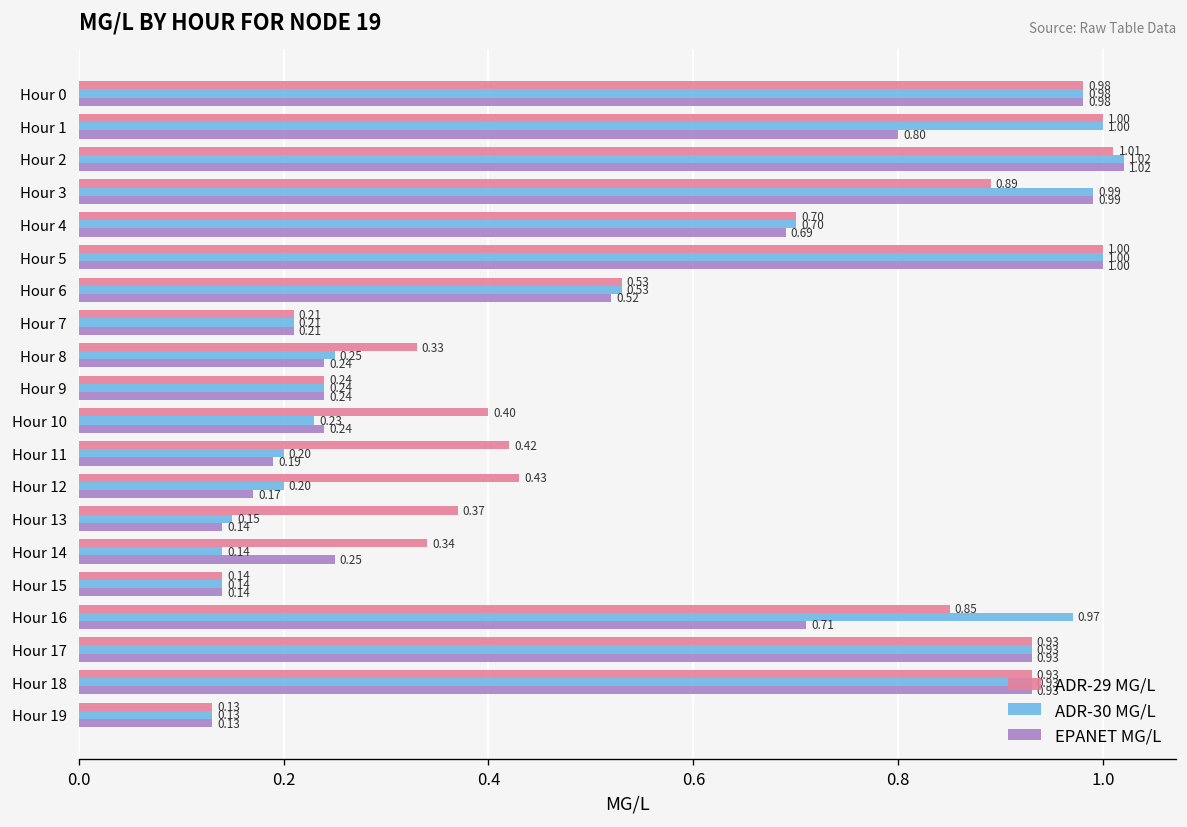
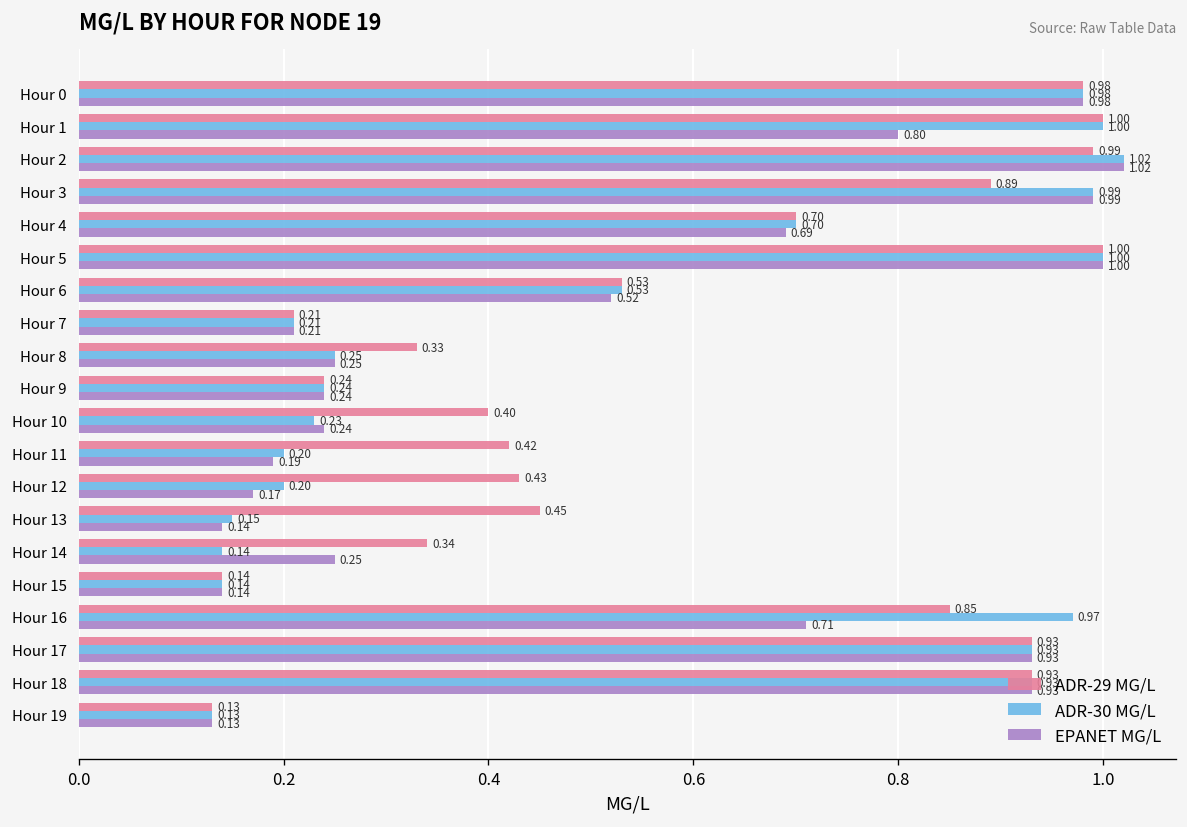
  {
    "ADR-29 MG/L": {
-     "Hour 2": 1.01,
+     "Hour 2": 0.99,
      "Hour 3": 0.89,
      "Hour 8": 0.33,
      "Hour 10": 0.40,
      "Hour 11": 0.42,
      "Hour 12": 0.43,
-     "Hour 13": 0.37,
+     "Hour 13": 0.45,
      "Hour 14": 0.34,
      "Hour 16": 0.85
    },
    "ADR-30 MG/L": {
      "Hour 12": 0.20,
      "Hour 14": 0.14,
      "Hour 16": 0.97
    },
    "EPANET MG/L": {
      "Hour 1": 0.80,
-     "Hour 8": 0.24,
+     "Hour 8": 0.25,
      "Hour 12": 0.17,
      "Hour 14": 0.25,
      "Hour 16": 0.71
    }
  }
